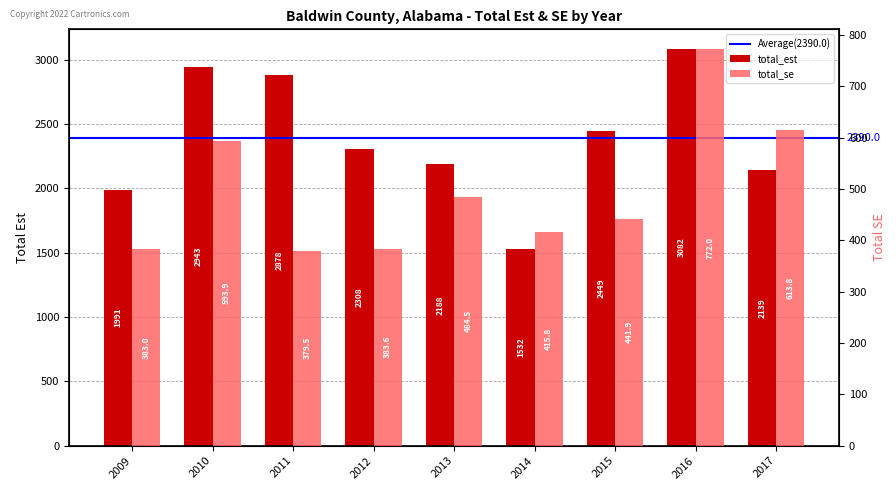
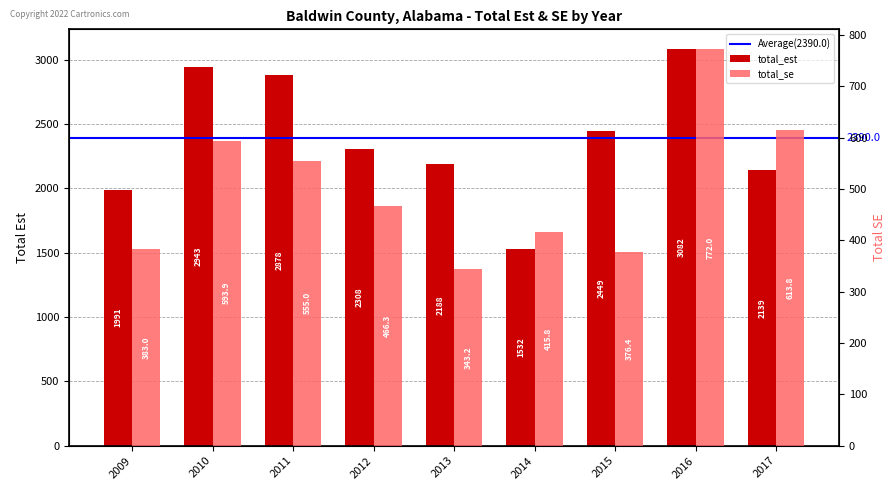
  {
    "total_est": {
      "2009": 1991,
      "2010": 2943,
      "2011": 2878,
      "2012": 2308,
      "2013": 2188,
      "2014": 1532,
      "2015": 2449,
      "2016": 3082,
      "2017": 2139
    },
    "total_se": {
      "2009": 383.0,
      "2010": 593.9,
-     "2011": 379.5,
-     "2012": 383.6,
-     "2013": 484.5,
+     "2011": 555.0,
+     "2012": 466.3,
+     "2013": 343.2,
      "2014": 415.8,
-     "2015": 441.9,
+     "2015": 376.4,
      "2016": 772.0,
      "2017": 613.8
    }
  }
